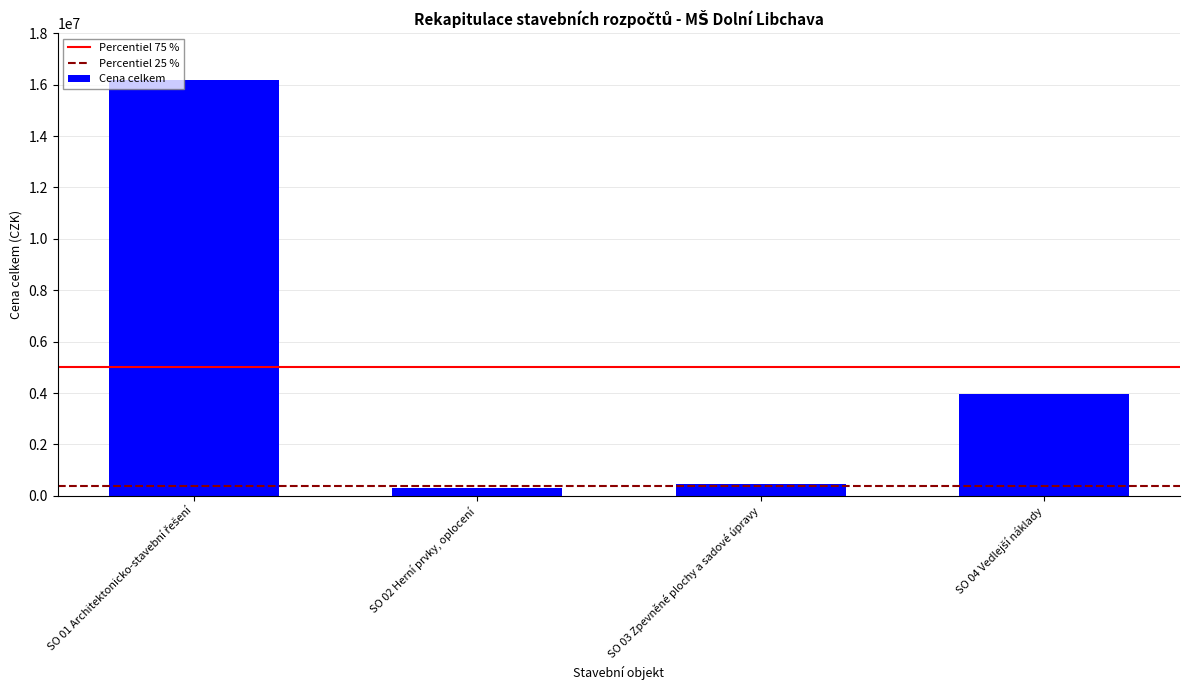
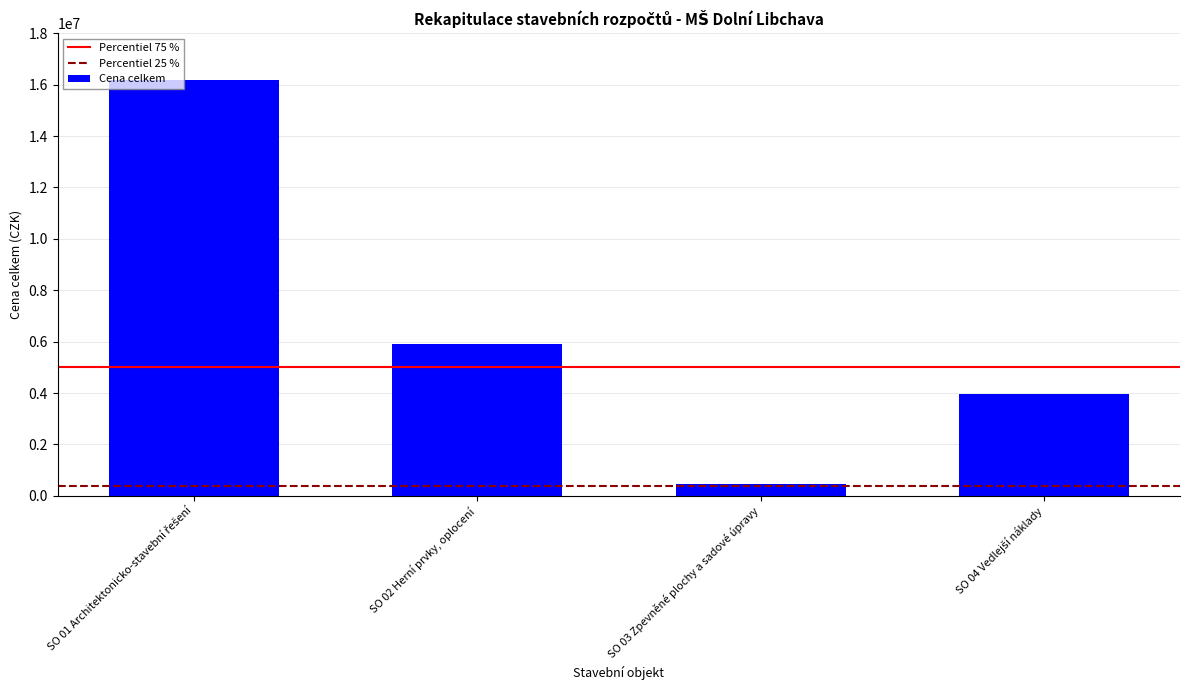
  {
    "SO 01 Architektonicko-stavební řešení": 16200000,
-   "SO 02 Herní prvky, oplocení": 300000,
+   "SO 02 Herní prvky, oplocení": 5900000,
    "SO 03 Zpevněné plochy a sadové úpravy": 500000,
    "SO 04 Vedlejší náklady": 4000000
  }
